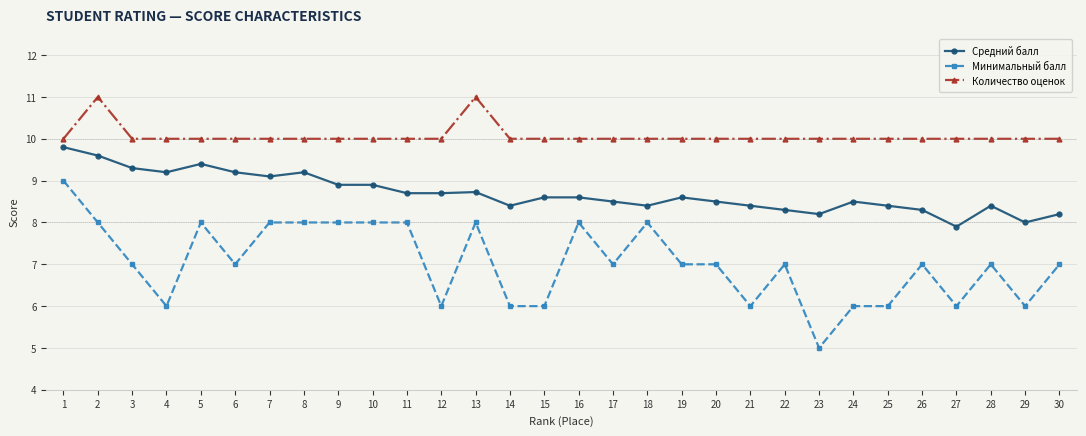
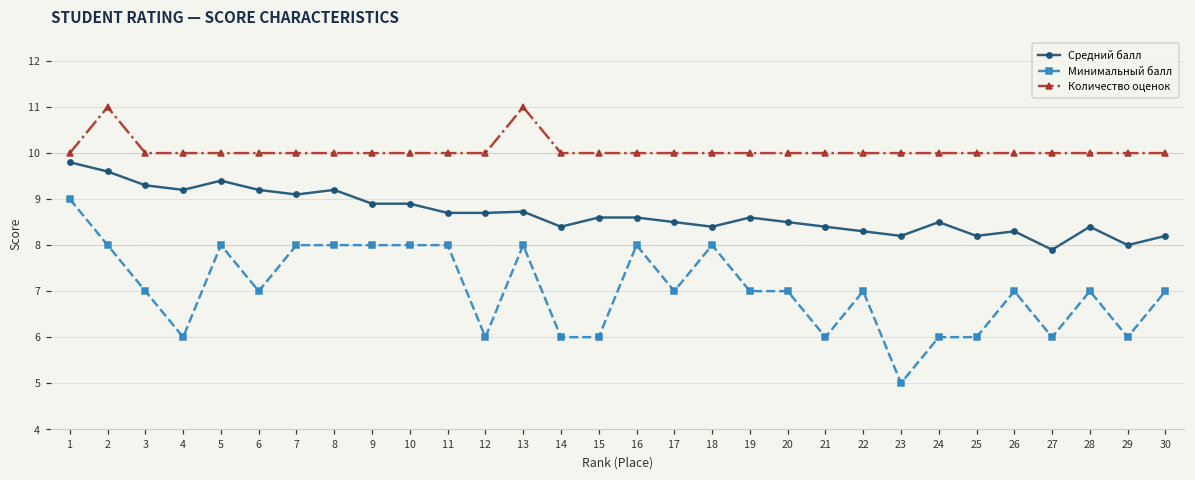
  {
    "Средний балл": {
      "1": 9.8,
      "2": 9.6,
      "3": 9.3,
      "4": 9.2,
      "5": 9.4,
      "6": 9.2,
      "7": 9.1,
      "8": 9.2,
      "9": 8.9,
      "10": 8.9,
      "11": 8.7,
      "12": 8.7,
      "13": 8.7,
      "14": 8.4,
      "15": 8.6,
      "16": 8.6,
      "17": 8.5,
      "18": 8.4,
      "19": 8.6,
      "20": 8.5,
      "21": 8.4,
      "22": 8.3,
      "23": 8.2,
      "24": 8.5,
-     "25": 8.4,
+     "25": 8.2,
      "26": 8.3,
      "27": 7.9,
      "28": 8.4,
      "29": 8.0,
      "30": 8.2
    },
    "Минимальный балл": {
      "1": 9.0,
      "2": 8.0,
      "3": 7.0,
      "4": 6.0,
      "5": 8.0,
      "6": 7.0,
      "7": 8.0,
      "8": 8.0,
      "9": 8.0,
      "10": 8.0,
      "11": 8.0,
      "12": 6.0,
      "13": 8.0,
      "14": 6.0,
      "15": 6.0,
      "16": 8.0,
      "17": 7.0,
      "18": 8.0,
      "19": 7.0,
      "20": 7.0,
      "21": 6.0,
      "22": 7.0,
      "23": 5.0,
      "24": 6.0,
      "25": 6.0,
      "26": 7.0,
      "27": 6.0,
      "28": 7.0,
      "29": 6.0,
      "30": 7.0
    },
    "Количество оценок": {
      "1": 10.0,
      "2": 11.0,
      "3": 10.0,
      "4": 10.0,
      "5": 10.0,
      "6": 10.0,
      "7": 10.0,
      "8": 10.0,
      "9": 10.0,
      "10": 10.0,
      "11": 10.0,
      "12": 10.0,
      "13": 11.0,
      "14": 10.0,
      "15": 10.0,
      "16": 10.0,
      "17": 10.0,
      "18": 10.0,
      "19": 10.0,
      "20": 10.0,
      "21": 10.0,
      "22": 10.0,
      "23": 10.0,
      "24": 10.0,
      "25": 10.0,
      "26": 10.0,
      "27": 10.0,
      "28": 10.0,
      "29": 10.0,
      "30": 10.0
    }
  }
